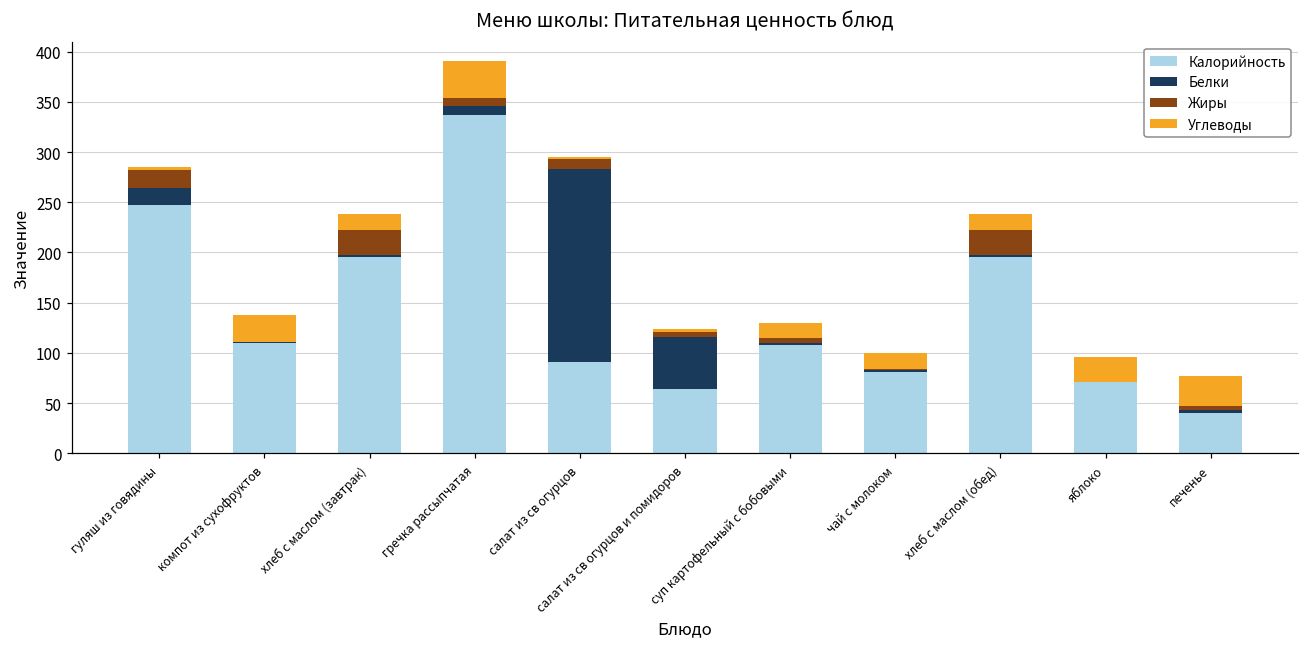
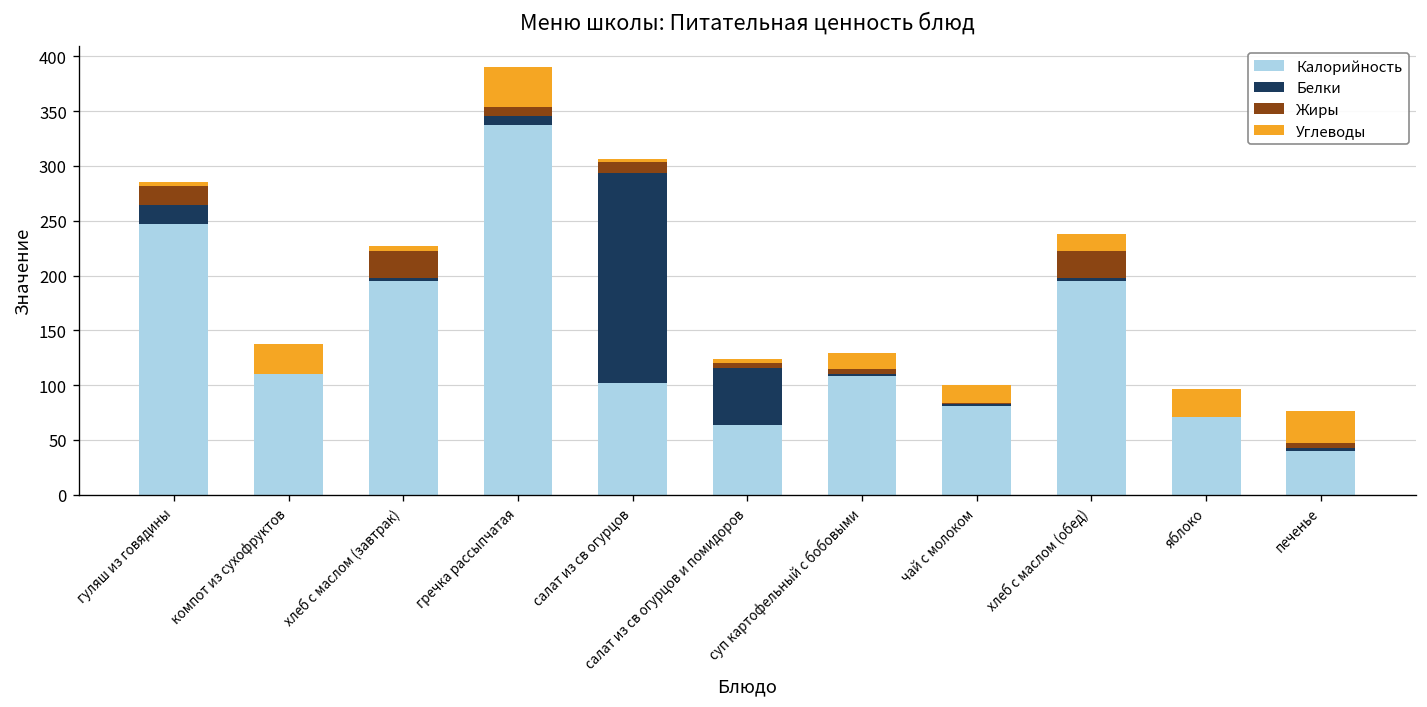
  {
    "Калорийность": {
      "гуляш из говядины": 250,
      "компот из сухофруктов": 110,
      "хлеб с маслом (завтрак)": 200,
      "гречка рассыпчатая": 340,
-     "салат из св огурцов": 90,
+     "салат из св огурцов": 100,
      "салат из св огурцов и помидоров": 60,
      "суп картофельный с бобовыми": 110,
      "чай с молоком": 80,
      "хлеб с маслом (обед)": 200,
      "яблоко": 70,
      "печенье": 40
    },
    "Белки": {
      "гуляш из говядины": 20,
      "гречка рассыпчатая": 10,
      "салат из св огурцов": 190,
      "салат из св огурцов и помидоров": 50,
      "яблоко": 0,
      "печенье": 0
    },
    "Жиры": {
      "гуляш из говядины": 20,
      "компот из сухофруктов": 0,
      "хлеб с маслом (завтрак)": 30,
      "гречка рассыпчатая": 10,
      "салат из св огурцов": 10,
      "салат из св огурцов и помидоров": 10,
      "суп картофельный с бобовыми": 0,
      "хлеб с маслом (обед)": 30,
      "яблоко": 0,
      "печенье": 0
    },
    "Углеводы": {
      "гуляш из говядины": 0,
      "компот из сухофруктов": 30,
-     "хлеб с маслом (завтрак)": 20,
+     "хлеб с маслом (завтрак)": 0,
      "гречка рассыпчатая": 40,
      "салат из св огурцов и помидоров": 0,
      "суп картофельный с бобовыми": 20,
      "чай с молоком": 20,
      "хлеб с маслом (обед)": 20,
      "яблоко": 30,
      "печенье": 30
    }
  }
